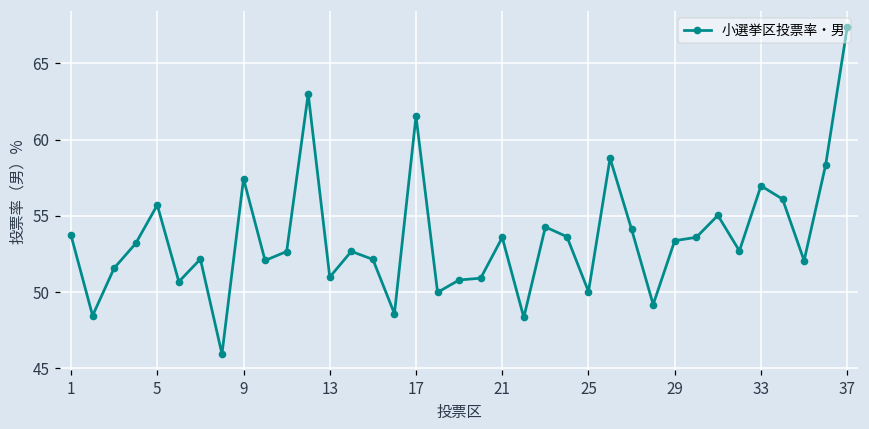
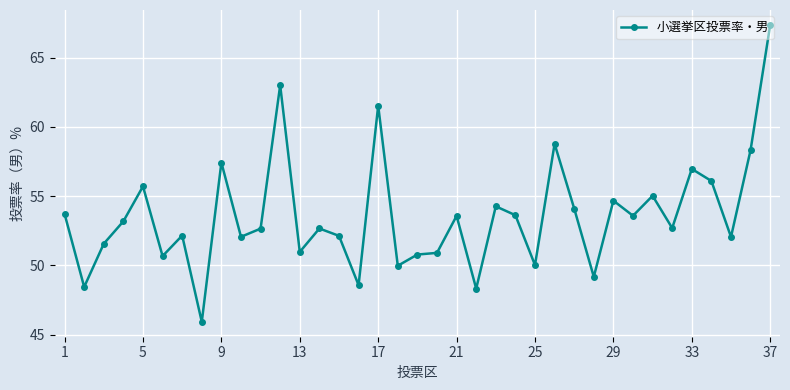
  {
    "1": 53.7,
    "5": 55.7,
    "9": 57.4,
    "13": 51.0,
    "17": 61.5,
    "21": 53.6,
    "25": 50.0,
-   "29": 53.4,
+   "29": 54.7,
    "33": 57.0
  }
